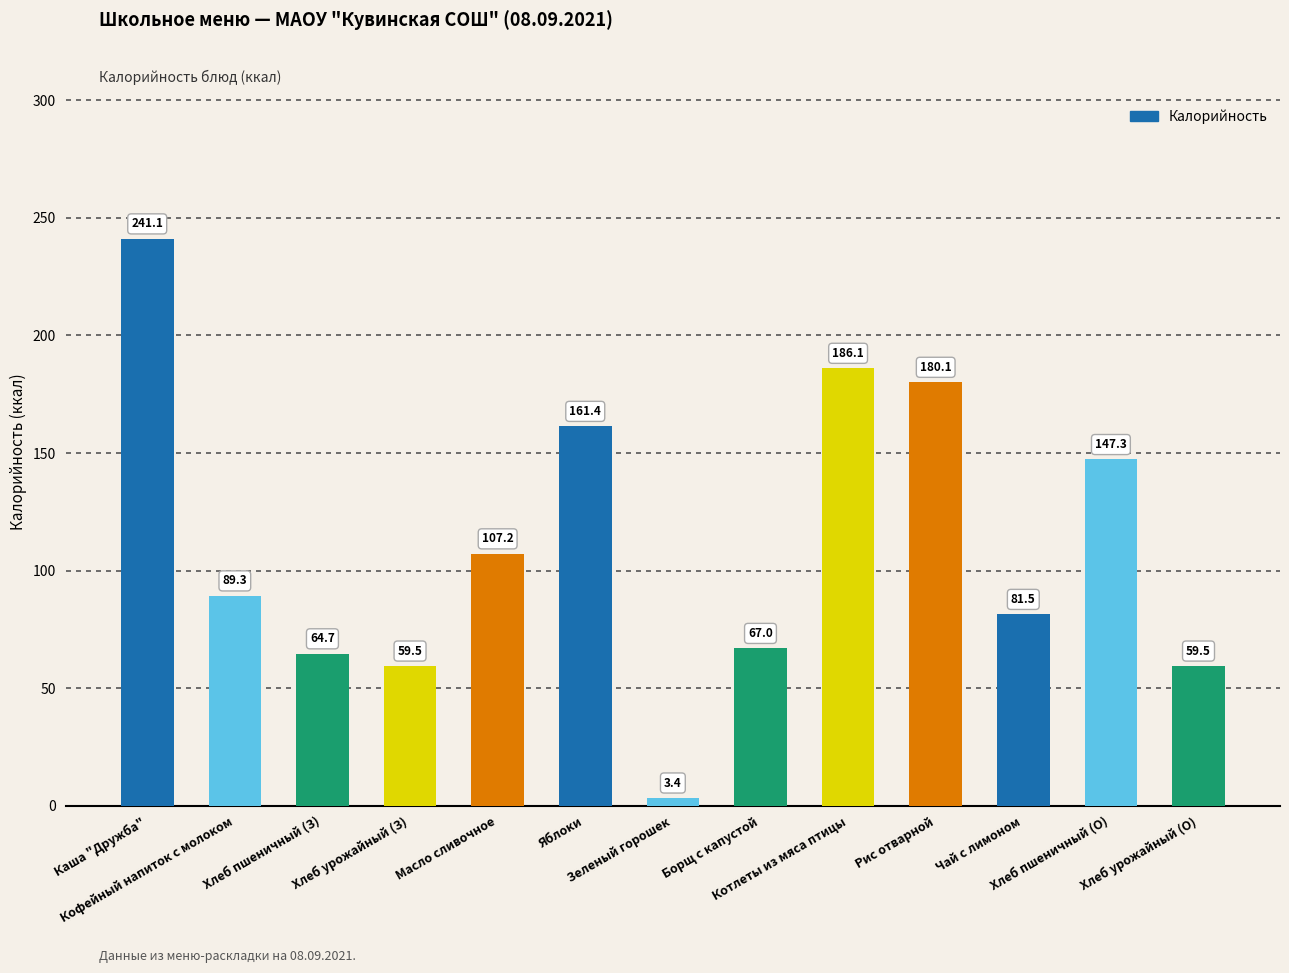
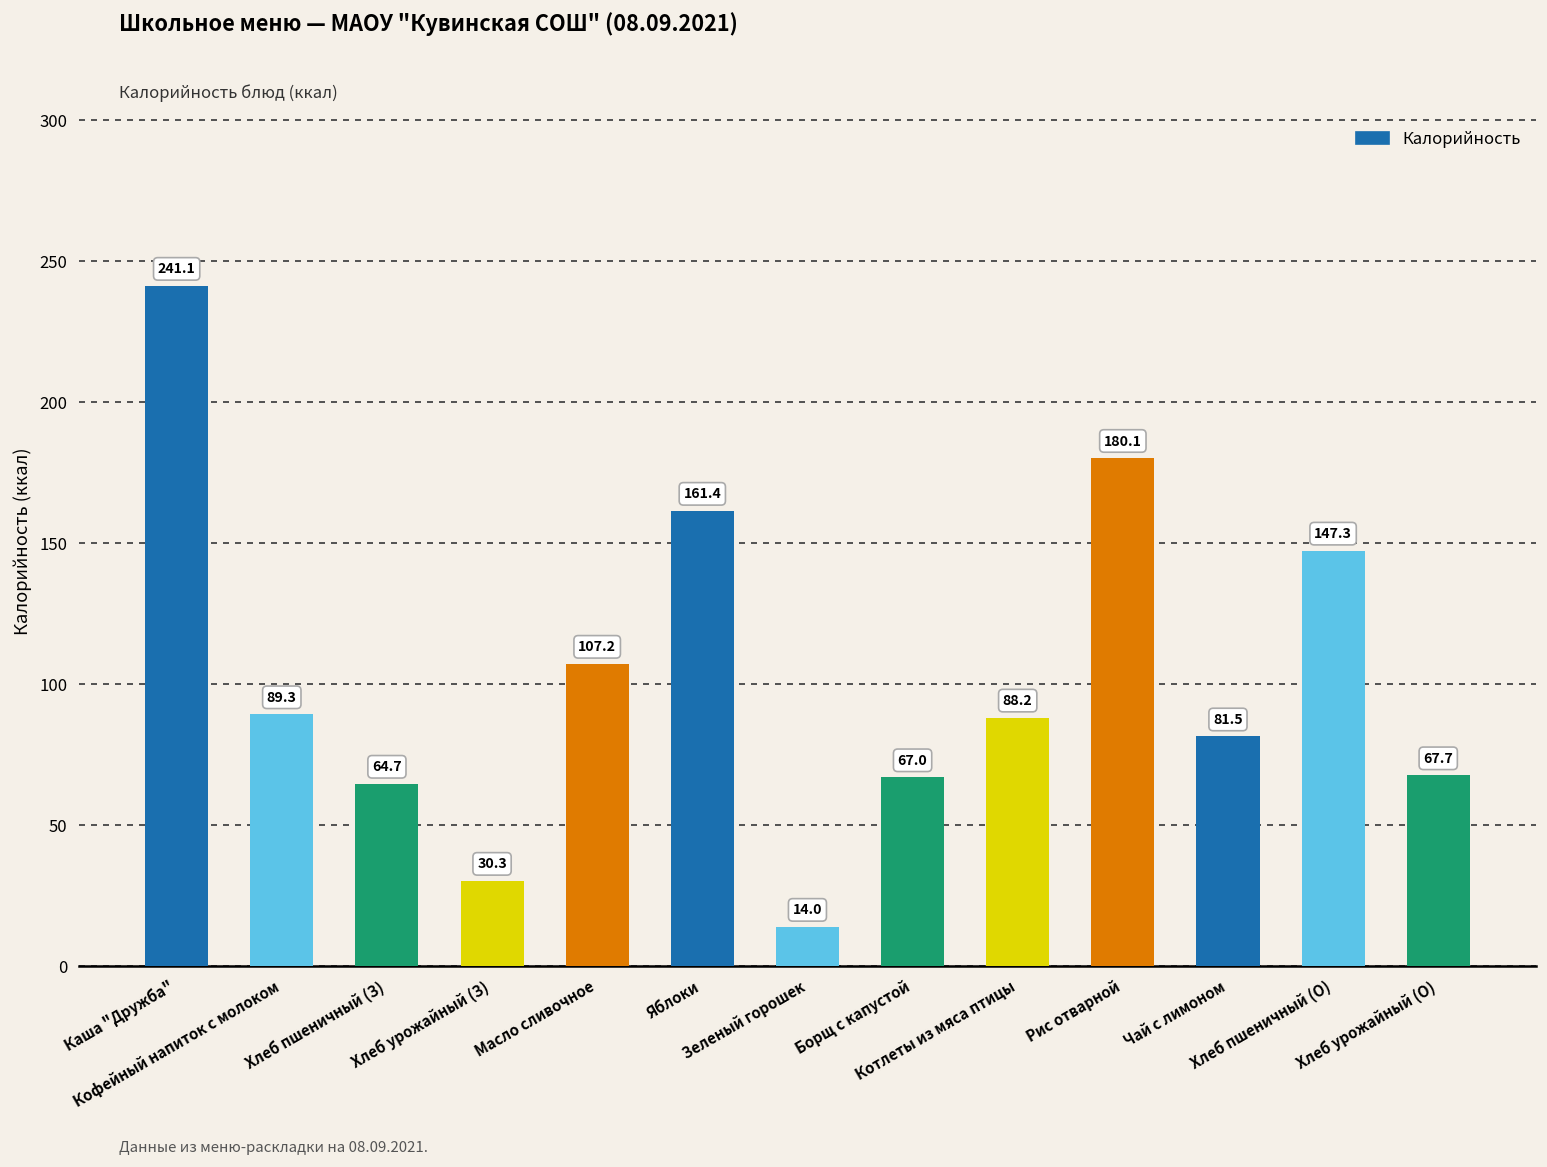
  {
-   "Хлеб урожайный (З)": 59.5,
-   "Зеленый горошек": 3.4,
-   "Котлеты из мяса птицы": 186.1,
-   "Хлеб урожайный (О)": 59.5
+   "Хлеб урожайный (З)": 30.3,
+   "Зеленый горошек": 14.0,
+   "Котлеты из мяса птицы": 88.2,
+   "Хлеб урожайный (О)": 67.7
  }
